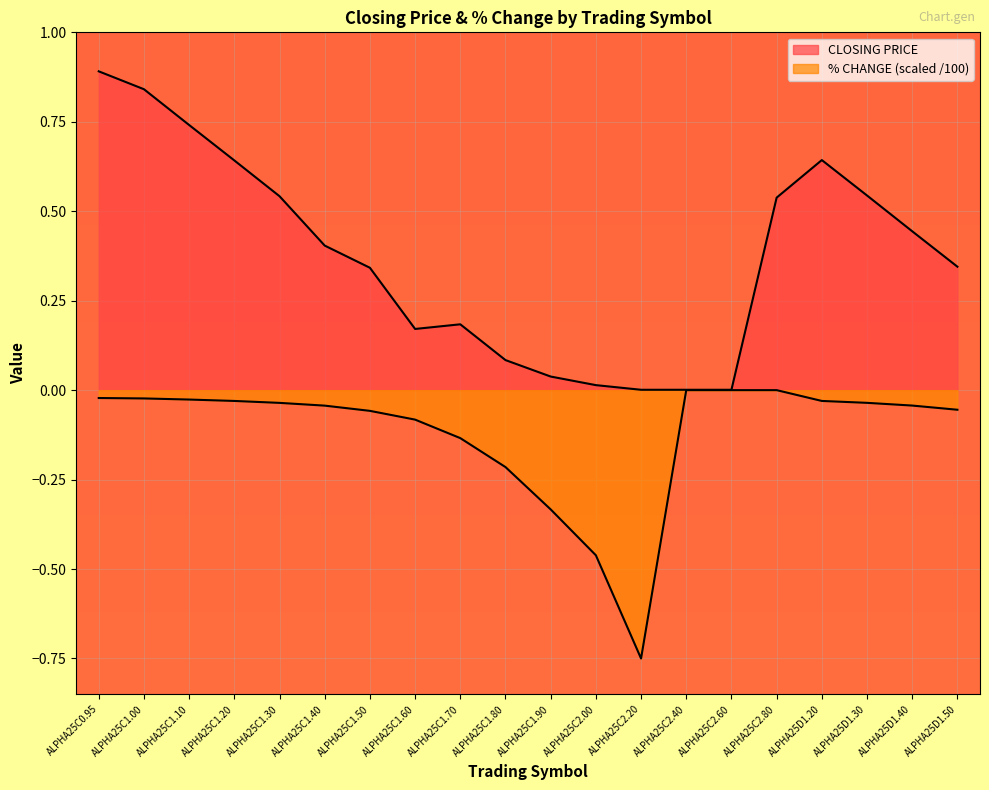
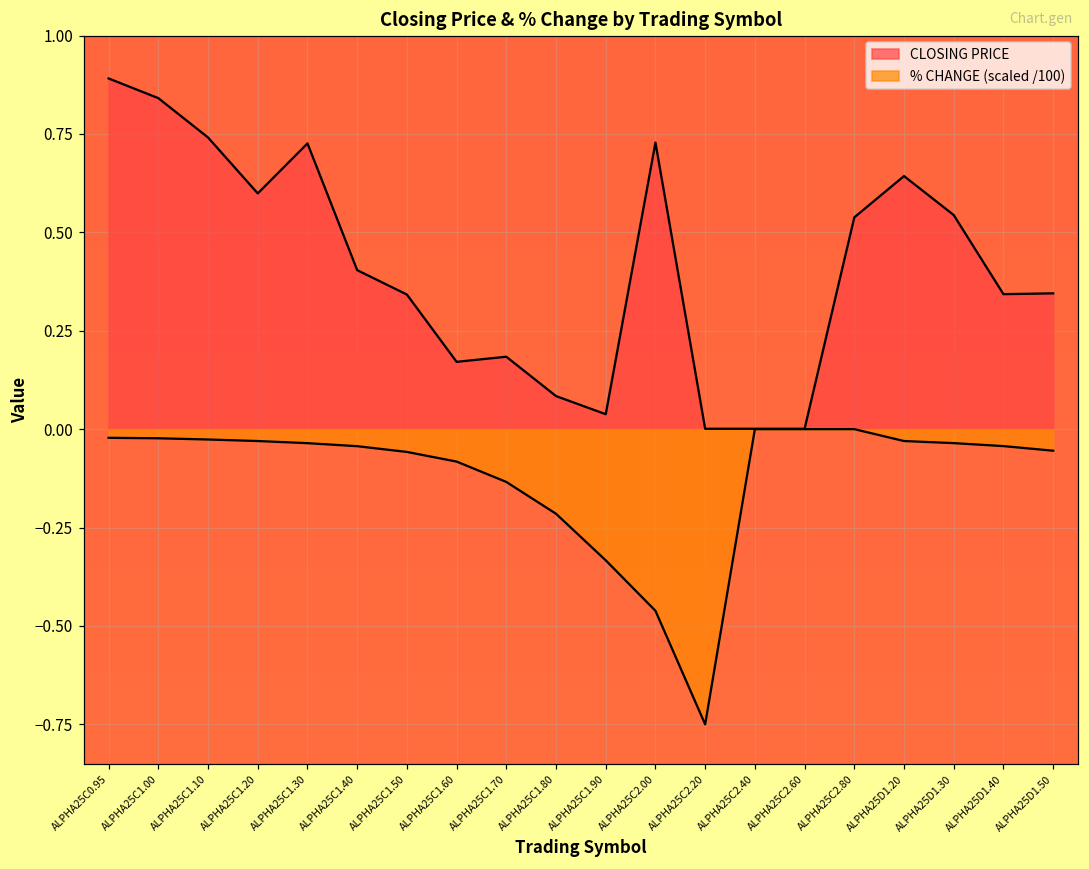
  {
    "CLOSING PRICE": {
      "ALPHA25C0.95": 0.89,
      "ALPHA25C1.00": 0.84,
      "ALPHA25C1.10": 0.74,
-     "ALPHA25C1.20": 0.64,
-     "ALPHA25C1.30": 0.54,
+     "ALPHA25C1.20": 0.60,
+     "ALPHA25C1.30": 0.73,
      "ALPHA25C1.40": 0.40,
      "ALPHA25C1.50": 0.34,
      "ALPHA25C1.60": 0.17,
      "ALPHA25C1.70": 0.18,
      "ALPHA25C1.80": 0.08,
      "ALPHA25C1.90": 0.04,
-     "ALPHA25C2.00": 0.01,
+     "ALPHA25C2.00": 0.73,
      "ALPHA25C2.80": 0.54,
      "ALPHA25D1.20": 0.64,
      "ALPHA25D1.30": 0.54,
-     "ALPHA25D1.40": 0.44,
+     "ALPHA25D1.40": 0.34,
      "ALPHA25D1.50": 0.35
    }
  }
